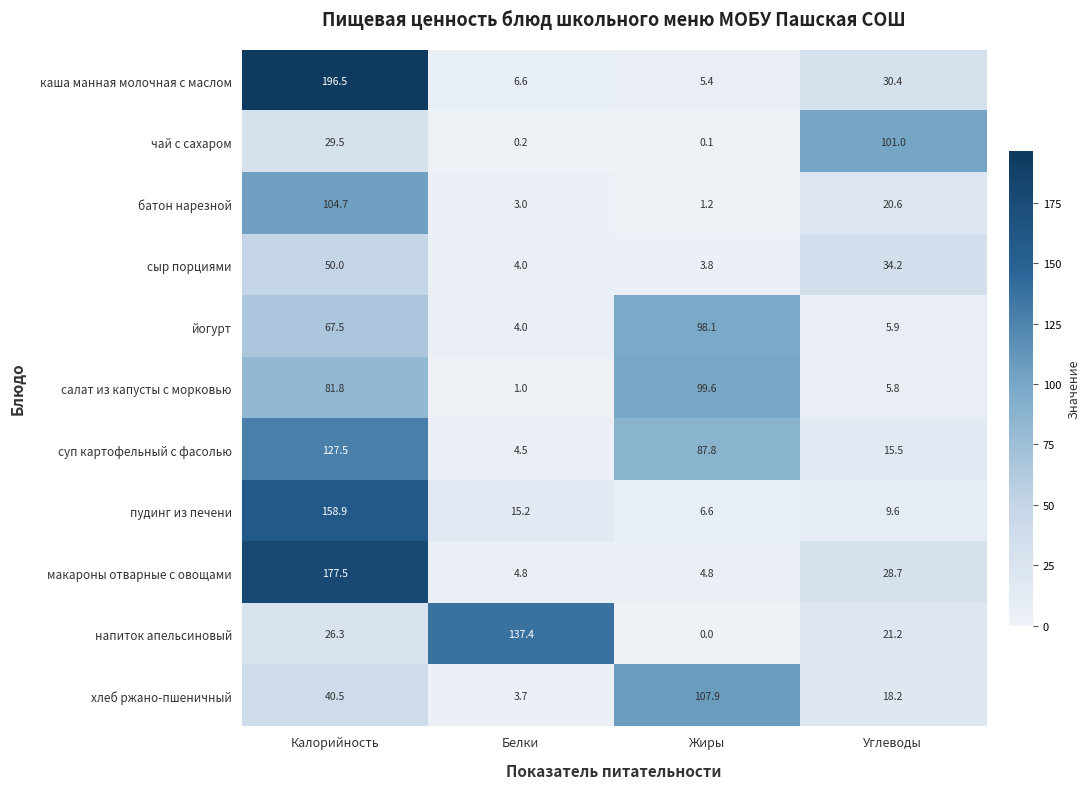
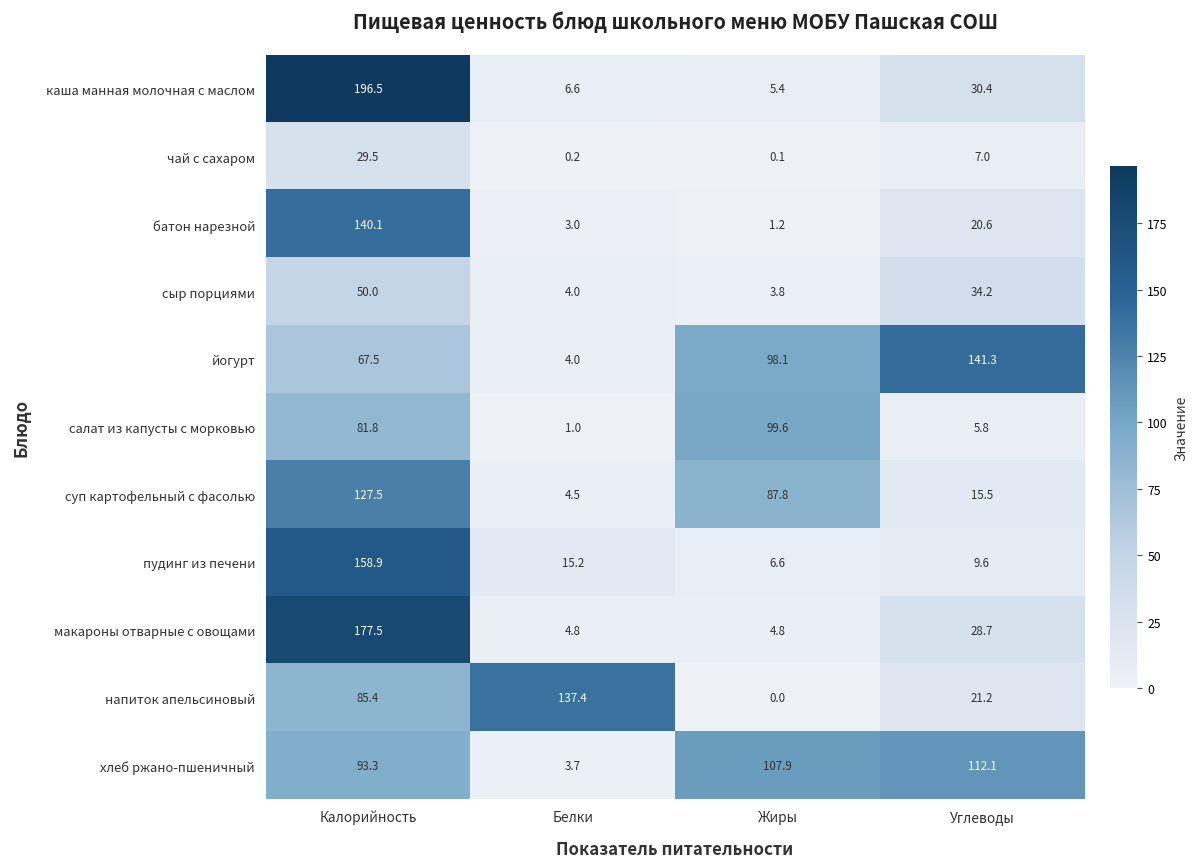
  {
    "каша манная молочная с маслом": {
      "Калорийность": 196.5,
      "Белки": 6.6,
      "Жиры": 5.4,
      "Углеводы": 30.4
    },
    "чай с сахаром": {
      "Калорийность": 29.5,
      "Белки": 0.2,
      "Жиры": 0.1,
-     "Углеводы": 101.0
+     "Углеводы": 7.0
    },
    "батон нарезной": {
-     "Калорийность": 104.7,
+     "Калорийность": 140.1,
      "Белки": 3.0,
      "Жиры": 1.2,
      "Углеводы": 20.6
    },
    "сыр порциями": {
      "Калорийность": 50.0,
      "Белки": 4.0,
      "Жиры": 3.8,
      "Углеводы": 34.2
    },
    "йогурт": {
      "Калорийность": 67.5,
      "Белки": 4.0,
      "Жиры": 98.1,
-     "Углеводы": 5.9
+     "Углеводы": 141.3
    },
    "салат из капусты с морковью": {
      "Калорийность": 81.8,
      "Белки": 1.0,
      "Жиры": 99.6,
      "Углеводы": 5.8
    },
    "суп картофельный с фасолью": {
      "Калорийность": 127.5,
      "Белки": 4.5,
      "Жиры": 87.8,
      "Углеводы": 15.5
    },
    "пудинг из печени": {
      "Калорийность": 158.9,
      "Белки": 15.2,
      "Жиры": 6.6,
      "Углеводы": 9.6
    },
    "макароны отварные с овощами": {
      "Калорийность": 177.5,
      "Белки": 4.8,
      "Жиры": 4.8,
      "Углеводы": 28.7
    },
    "напиток апельсиновый": {
-     "Калорийность": 26.3,
+     "Калорийность": 85.4,
      "Белки": 137.4,
      "Жиры": 0.0,
      "Углеводы": 21.2
    },
    "хлеб ржано-пшеничный": {
-     "Калорийность": 40.5,
+     "Калорийность": 93.3,
      "Белки": 3.7,
      "Жиры": 107.9,
-     "Углеводы": 18.2
+     "Углеводы": 112.1
    }
  }
